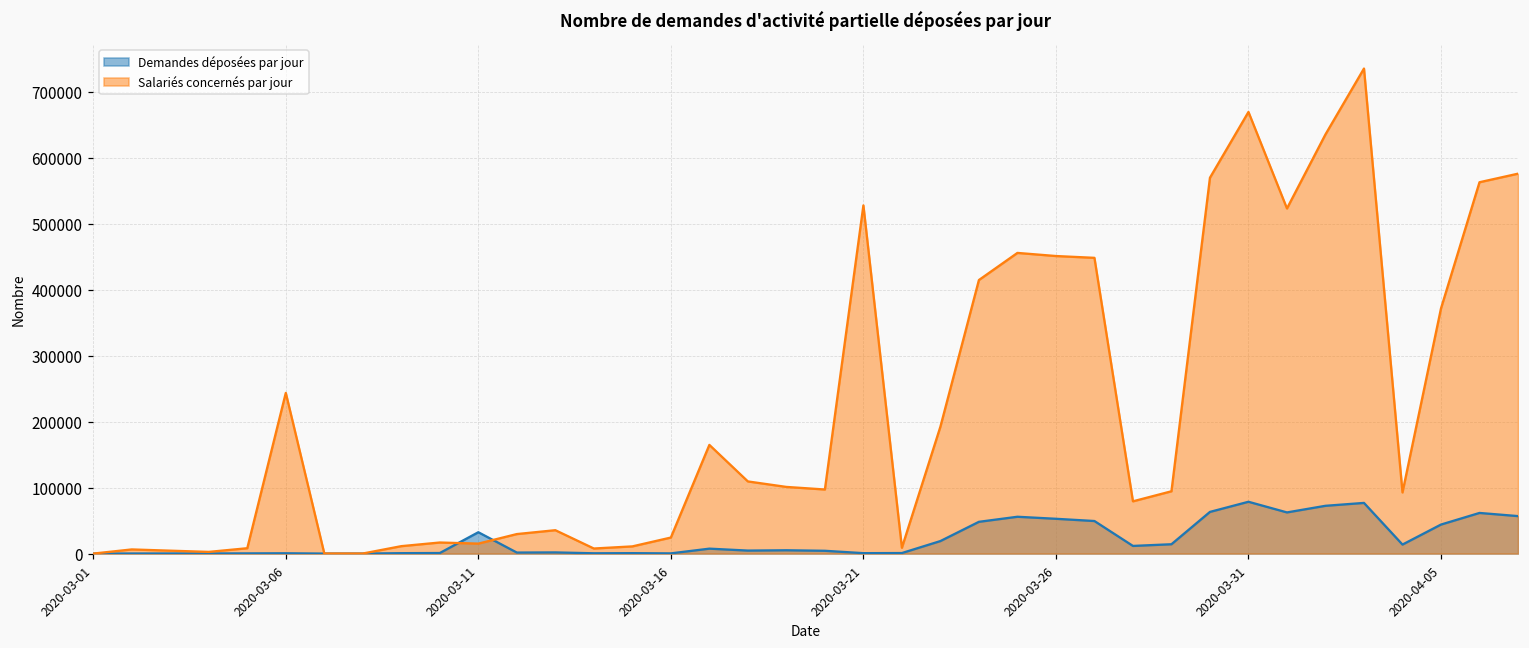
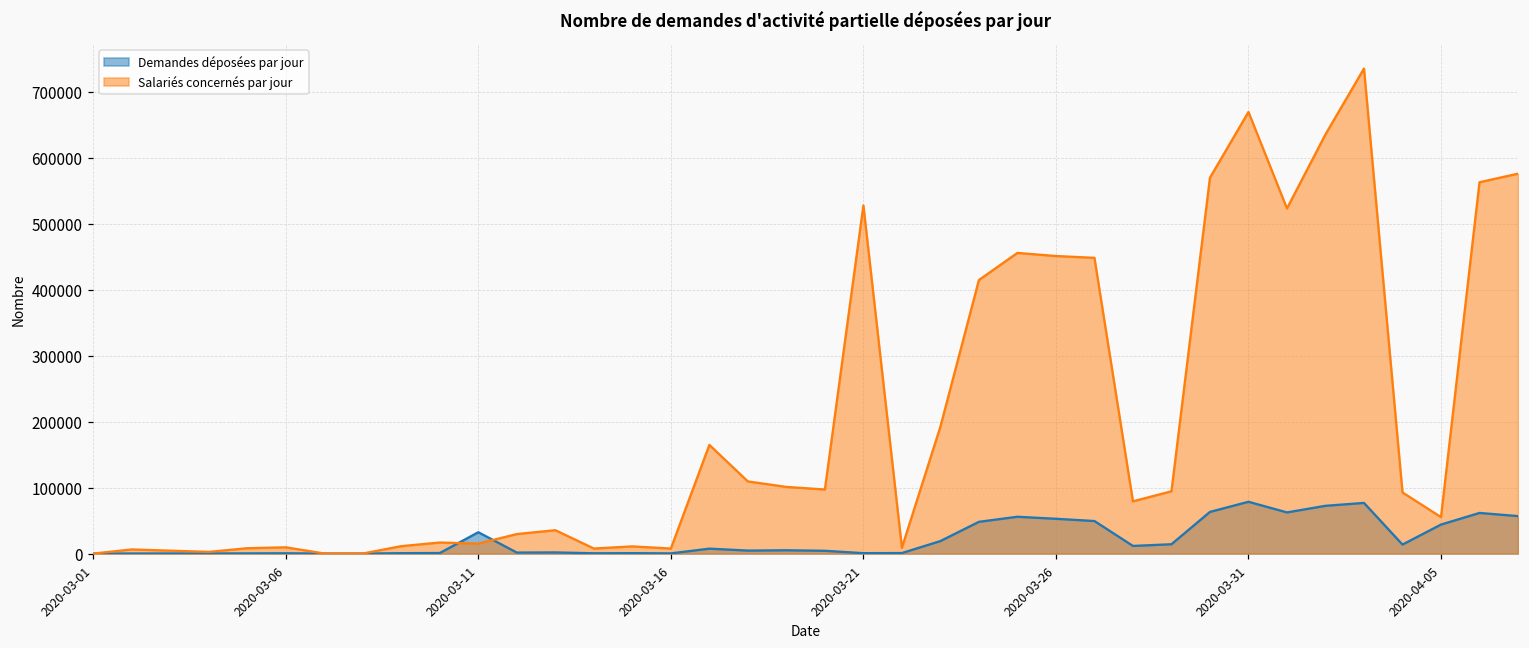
  {
    "Demandes déposées par jour": {
      "2020-03-06": 0,
      "2020-03-11": 30000,
      "2020-03-16": 0,
      "2020-03-21": 0,
      "2020-03-26": 50000,
      "2020-03-31": 80000,
      "2020-04-05": 40000
    },
    "Salariés concernés par jour": {
-     "2020-03-06": 240000,
+     "2020-03-06": 10000,
      "2020-03-11": 20000,
-     "2020-03-16": 20000,
+     "2020-03-16": 10000,
      "2020-03-21": 530000,
      "2020-03-26": 450000,
      "2020-03-31": 670000,
-     "2020-04-05": 370000
+     "2020-04-05": 60000
    }
  }
